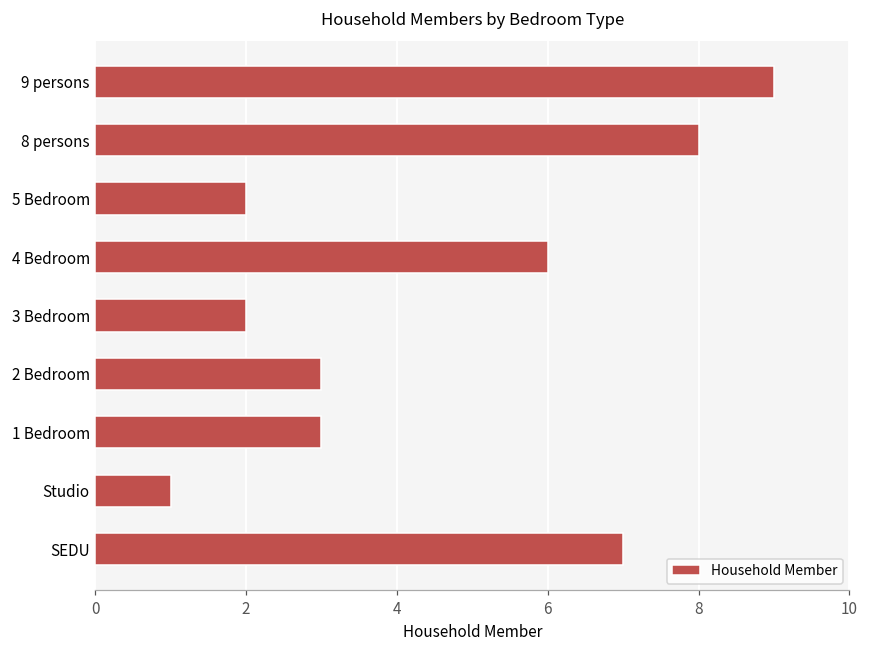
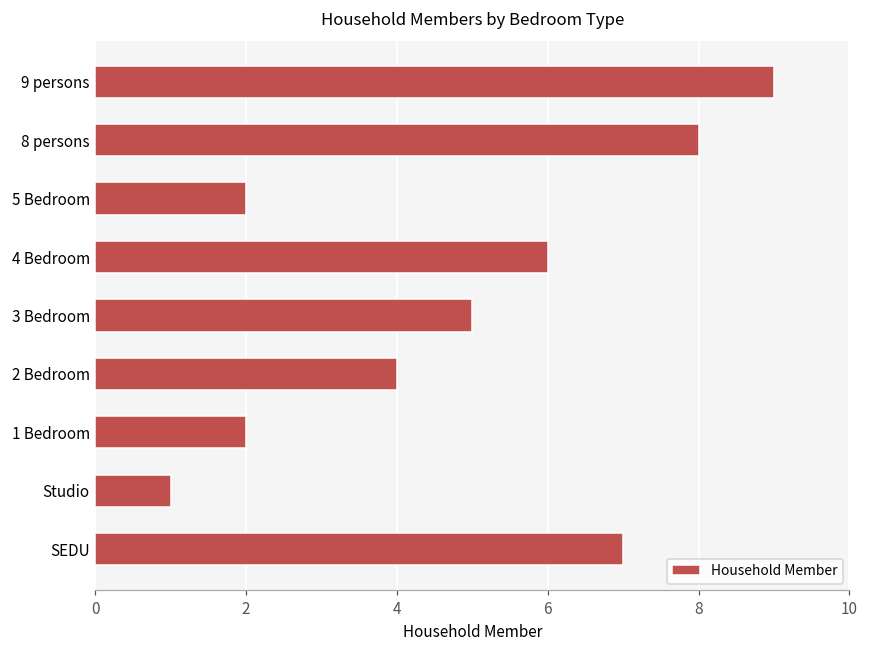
  {
    "9 persons": 9,
    "8 persons": 8,
    "5 Bedroom": 2,
    "4 Bedroom": 6,
-   "3 Bedroom": 2,
-   "2 Bedroom": 3,
-   "1 Bedroom": 3,
+   "3 Bedroom": 5,
+   "2 Bedroom": 4,
+   "1 Bedroom": 2,
    "Studio": 1,
    "SEDU": 7
  }
